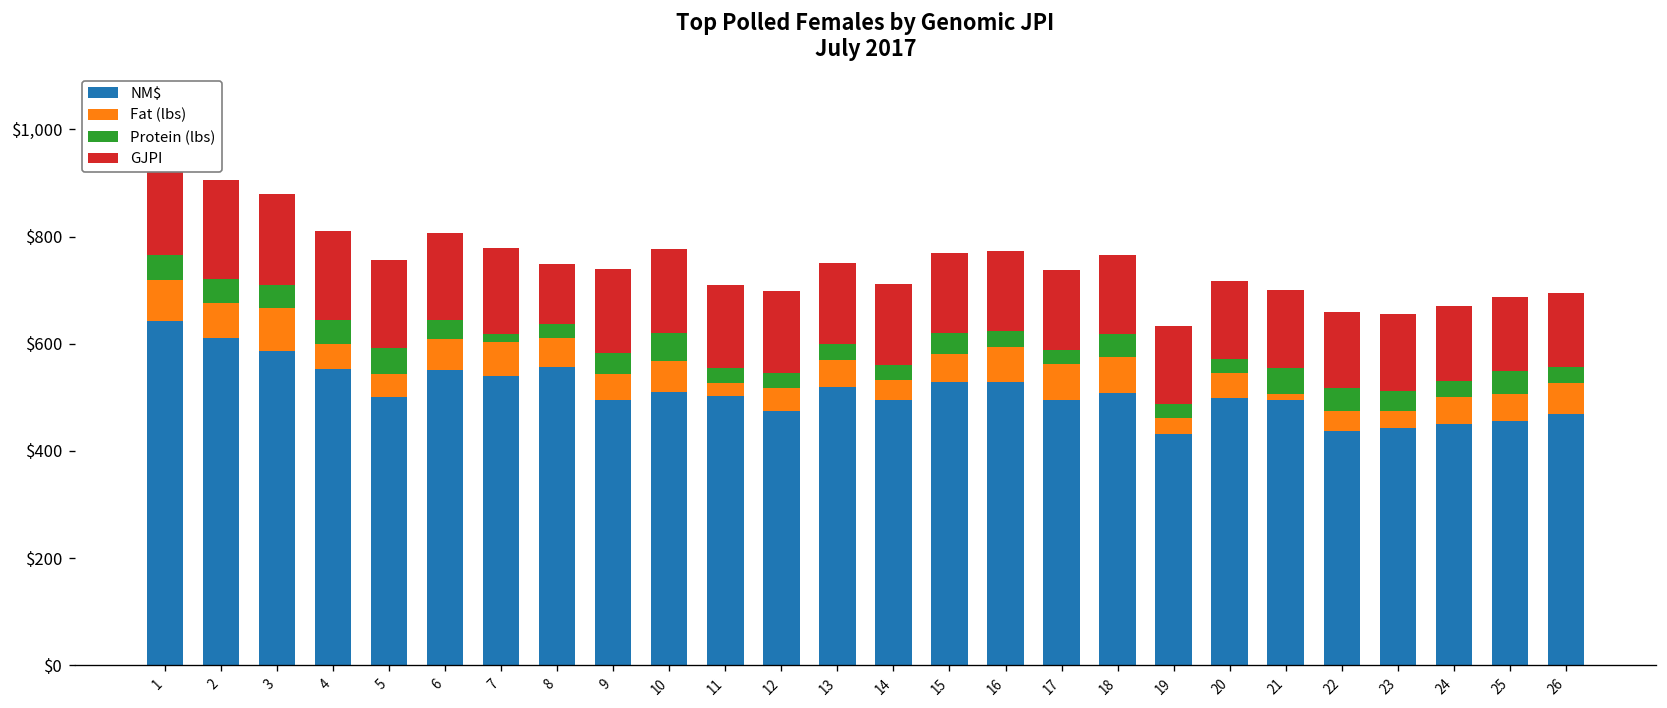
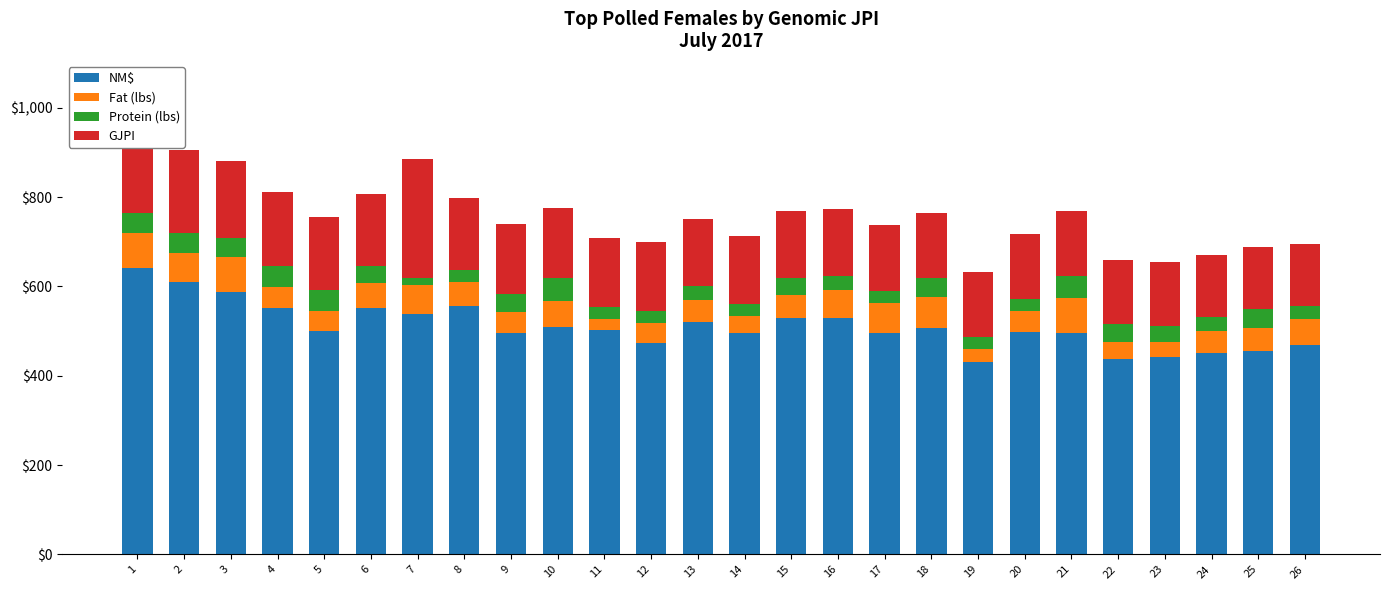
  {
    "NM$": {
      "1": "$640",
      "2": "$610",
      "3": "$590",
      "4": "$550",
      "5": "$500",
      "6": "$550",
      "7": "$540",
      "8": "$560",
      "9": "$500",
      "10": "$510",
      "11": "$500",
      "12": "$470",
      "13": "$520",
      "14": "$500",
      "15": "$530",
      "16": "$530",
      "17": "$500",
      "18": "$510",
      "19": "$430",
      "20": "$500",
      "21": "$500",
      "22": "$440",
      "23": "$440",
      "24": "$450",
      "25": "$460",
      "26": "$470"
    },
    "Fat (lbs)": {
      "1": "$80",
      "2": "$70",
      "3": "$80",
      "4": "$50",
      "5": "$40",
      "6": "$60",
      "7": "$70",
      "8": "$50",
      "9": "$50",
      "10": "$60",
      "11": "$20",
      "12": "$40",
      "13": "$50",
      "14": "$40",
      "15": "$50",
      "16": "$60",
      "17": "$70",
      "18": "$70",
      "19": "$30",
      "20": "$50",
-     "21": "$10",
+     "21": "$80",
      "22": "$40",
      "23": "$30",
      "24": "$50",
      "25": "$50",
      "26": "$60"
    },
    "Protein (lbs)": {
      "1": "$50",
      "2": "$40",
      "3": "$40",
      "4": "$50",
      "5": "$50",
      "6": "$40",
      "7": "$10",
      "8": "$30",
      "9": "$40",
      "10": "$50",
      "11": "$30",
      "12": "$30",
      "13": "$30",
      "14": "$30",
      "15": "$40",
      "16": "$30",
      "17": "$30",
      "18": "$40",
      "19": "$30",
      "20": "$30",
      "21": "$50",
      "22": "$40",
      "23": "$40",
      "24": "$30",
      "25": "$40",
      "26": "$30"
    },
    "GJPI": {
      "2": "$190",
      "3": "$170",
      "4": "$170",
      "5": "$160",
      "6": "$160",
-     "7": "$160",
-     "8": "$110",
+     "7": "$270",
+     "8": "$160",
      "9": "$160",
      "10": "$160",
      "11": "$150",
      "12": "$150",
      "13": "$150",
      "14": "$150",
      "15": "$150",
      "16": "$150",
      "17": "$150",
      "18": "$150",
      "19": "$150",
      "20": "$150",
      "21": "$150",
      "22": "$140",
      "23": "$140",
      "24": "$140",
      "25": "$140",
      "26": "$140"
    }
  }
